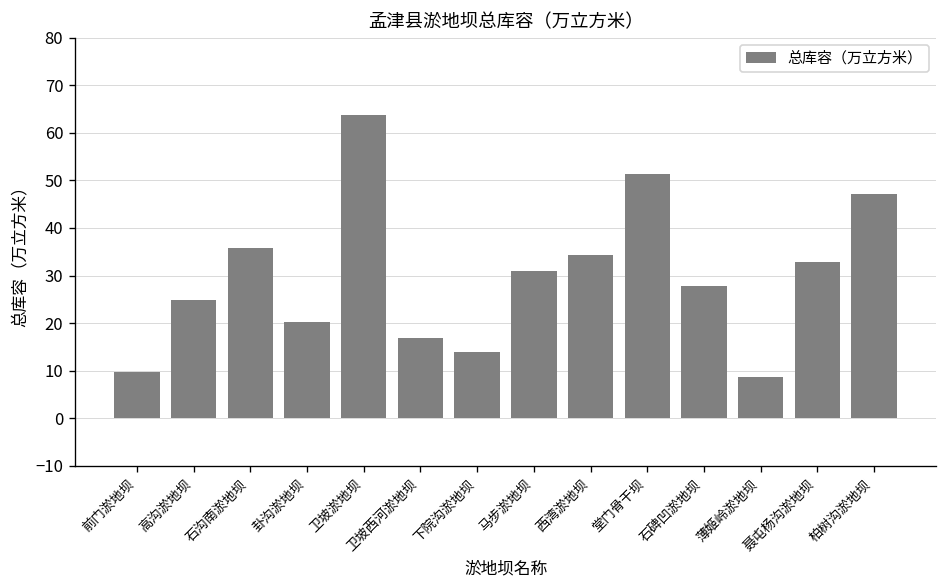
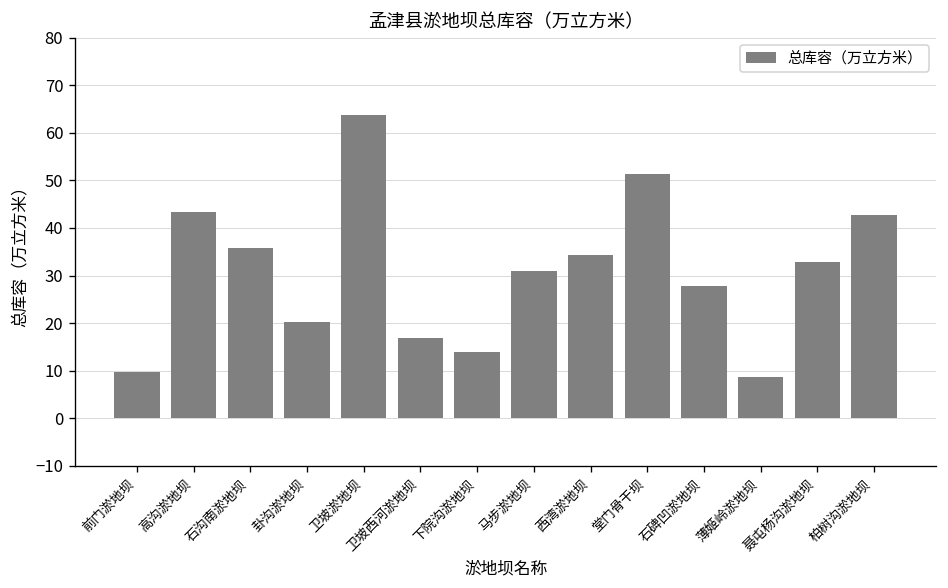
  {
    "前门淤地坝": 10,
-   "高沟淤地坝": 25,
+   "高沟淤地坝": 43,
    "石沟南淤地坝": 36,
    "卦沟淤地坝": 20,
    "卫坡淤地坝": 64,
    "卫坡西河淤地坝": 17,
    "下院沟淤地坝": 14,
    "马步淤地坝": 31,
    "西湾淤地坝": 34,
    "堂门骨干坝": 51,
    "石碑凹淤地坝": 28,
    "薄姬岭淤地坝": 9,
    "聂屯杨沟淤地坝": 33,
-   "柏树沟淤地坝": 47
+   "柏树沟淤地坝": 43
  }
